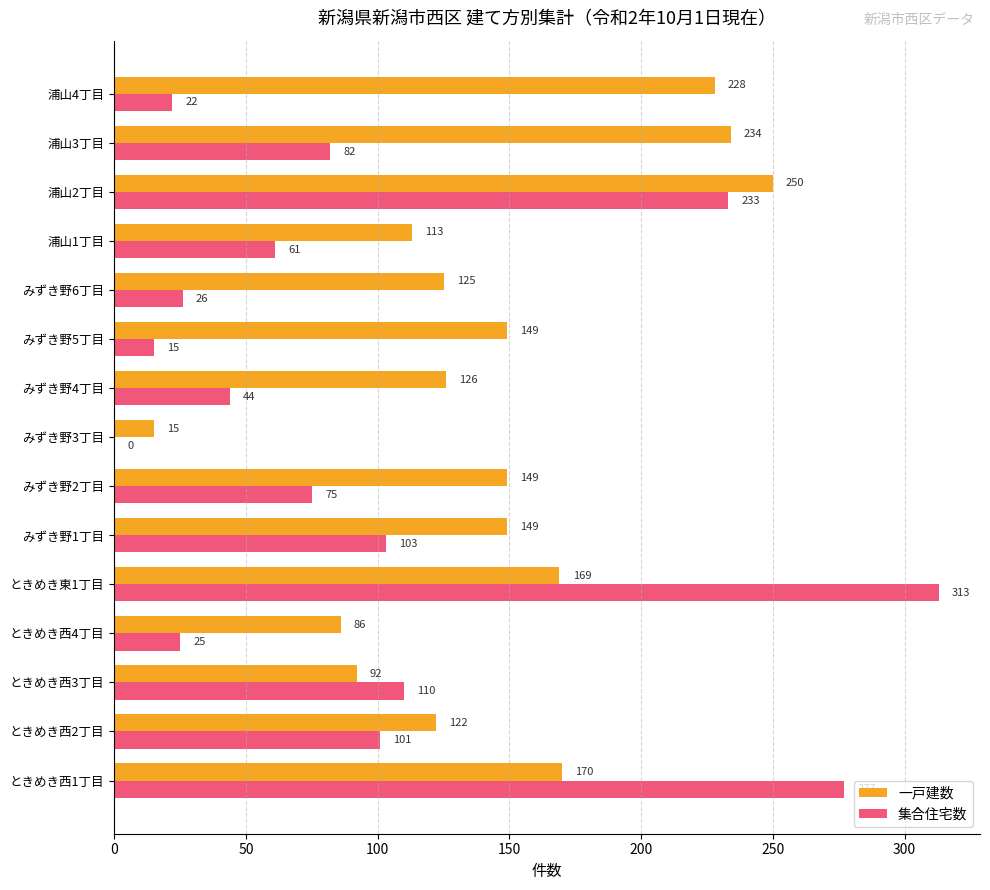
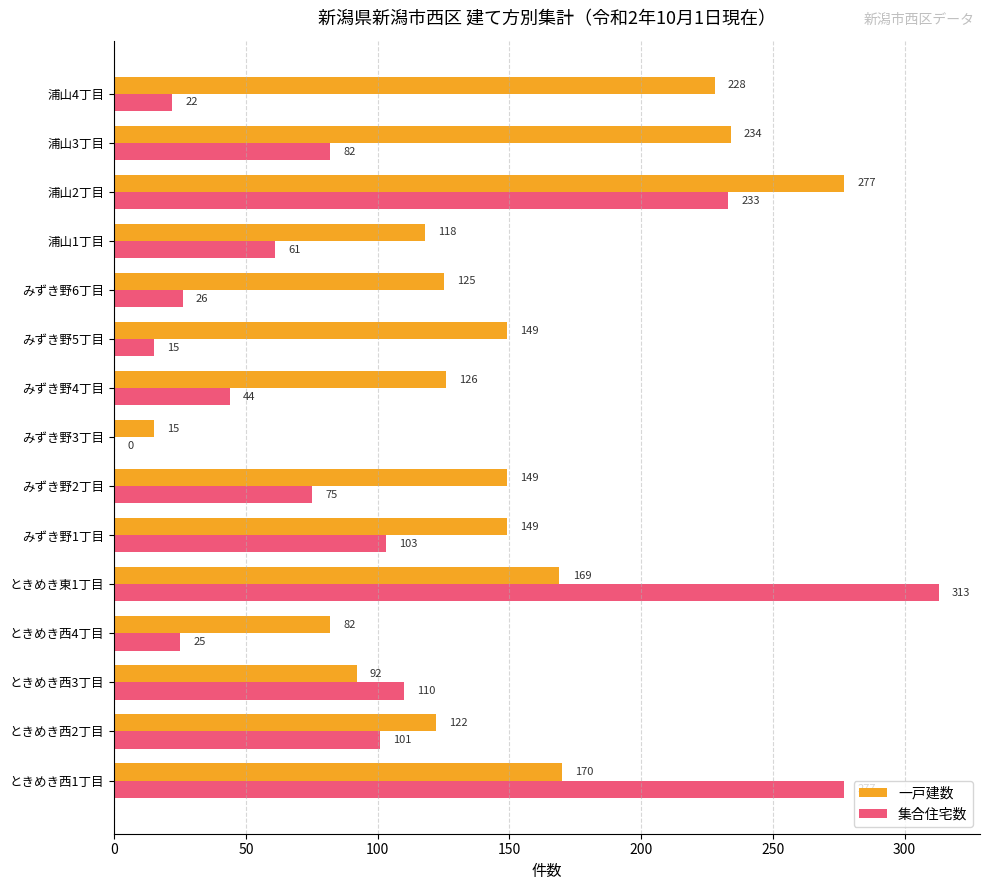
  {
    "一戸建数": {
      "浦山4丁目": 228,
      "浦山3丁目": 234,
-     "浦山2丁目": 250,
-     "浦山1丁目": 113,
+     "浦山2丁目": 277,
+     "浦山1丁目": 118,
      "みずき野6丁目": 125,
      "みずき野5丁目": 149,
      "みずき野4丁目": 126,
      "みずき野3丁目": 15,
      "みずき野2丁目": 149,
      "みずき野1丁目": 149,
      "ときめき東1丁目": 169,
-     "ときめき西4丁目": 86,
+     "ときめき西4丁目": 82,
      "ときめき西3丁目": 92,
      "ときめき西2丁目": 122,
      "ときめき西1丁目": 170
    },
    "集合住宅数": {
      "浦山4丁目": 22,
      "浦山3丁目": 82,
      "浦山2丁目": 233,
      "浦山1丁目": 61,
      "みずき野6丁目": 26,
      "みずき野5丁目": 15,
      "みずき野4丁目": 44,
      "みずき野3丁目": 0,
      "みずき野2丁目": 75,
      "みずき野1丁目": 103,
      "ときめき東1丁目": 313,
      "ときめき西4丁目": 25,
      "ときめき西3丁目": 110,
      "ときめき西2丁目": 101
    }
  }
